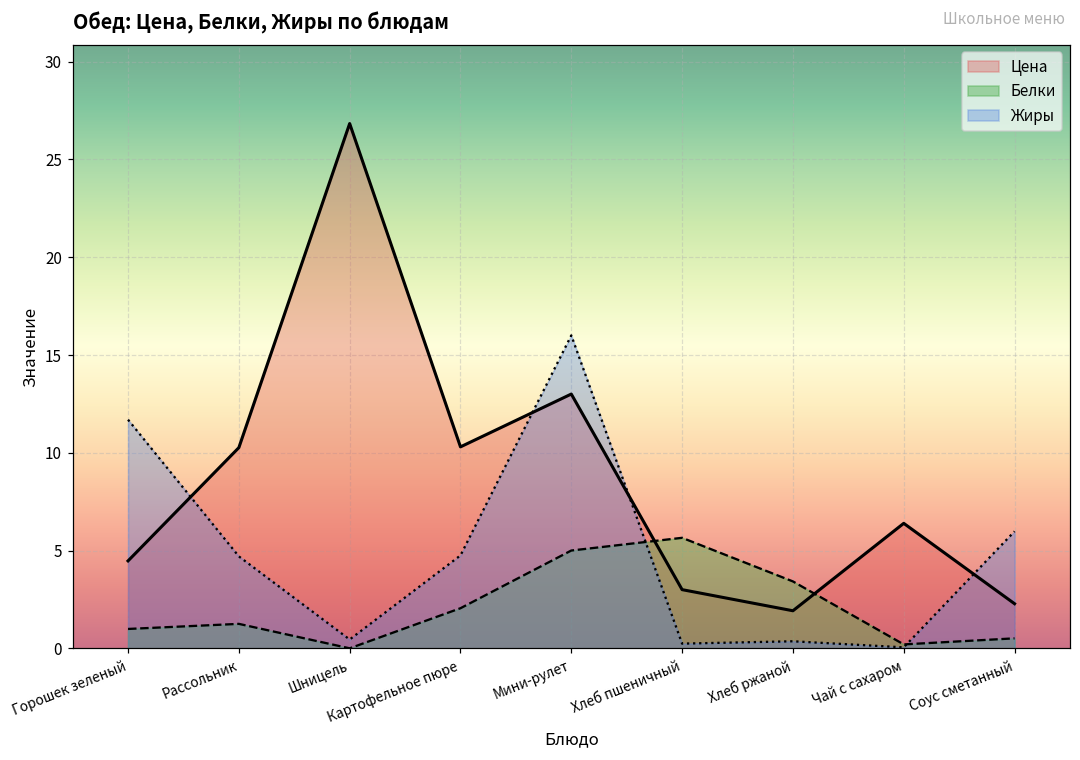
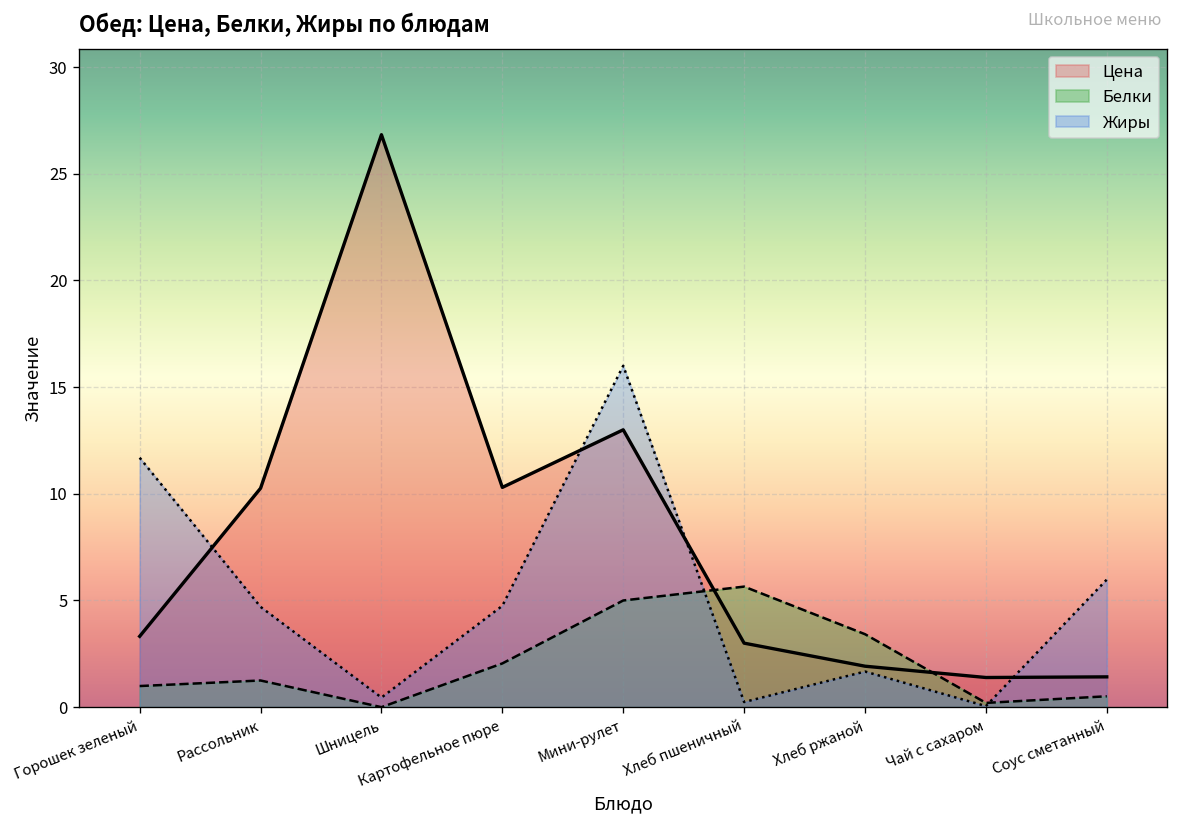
  {
    "Цена": {
-     "Горошек зеленый": 4.5,
+     "Горошек зеленый": 3.3,
      "Рассольник": 10.3,
      "Шницель": 26.8,
      "Картофельное пюре": 10.3,
      "Мини-рулет": 13.0,
      "Хлеб пшеничный": 3.0,
      "Хлеб ржаной": 1.9,
-     "Чай с сахаром": 6.4,
-     "Соус сметанный": 2.3
+     "Чай с сахаром": 1.4,
+     "Соус сметанный": 1.4
    },
    "Белки": {
      "Горошек зеленый": 1.0,
      "Рассольник": 1.3,
      "Шницель": 0.0,
      "Картофельное пюре": 2.1,
      "Мини-рулет": 5.0,
      "Хлеб пшеничный": 5.7,
      "Хлеб ржаной": 3.4,
      "Чай с сахаром": 0.2,
      "Соус сметанный": 0.5
    },
    "Жиры": {
      "Горошек зеленый": 11.7,
      "Рассольник": 4.7,
      "Шницель": 0.5,
      "Картофельное пюре": 4.8,
      "Мини-рулет": 16.0,
      "Хлеб пшеничный": 0.2,
-     "Хлеб ржаной": 0.4,
+     "Хлеб ржаной": 1.7,
      "Чай с сахаром": 0.1,
      "Соус сметанный": 6.0
    }
  }
